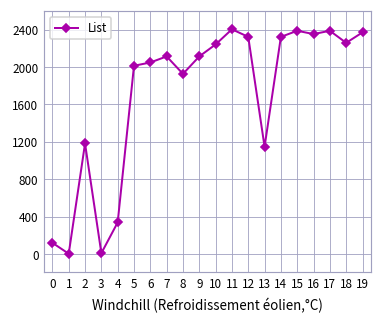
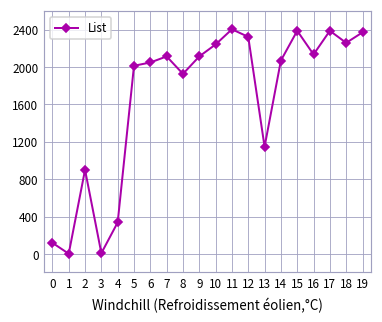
  {
    "0": 100,
    "1": 0,
-   "2": 1200,
+   "2": 900,
    "3": 0,
    "4": 300,
    "5": 2000,
    "6": 2000,
    "7": 2100,
    "8": 1900,
    "9": 2100,
    "10": 2200,
    "11": 2400,
    "12": 2300,
    "13": 1100,
-   "14": 2300,
+   "14": 2100,
    "15": 2400,
-   "16": 2400,
+   "16": 2100,
    "17": 2400,
    "18": 2300,
    "19": 2400
  }
